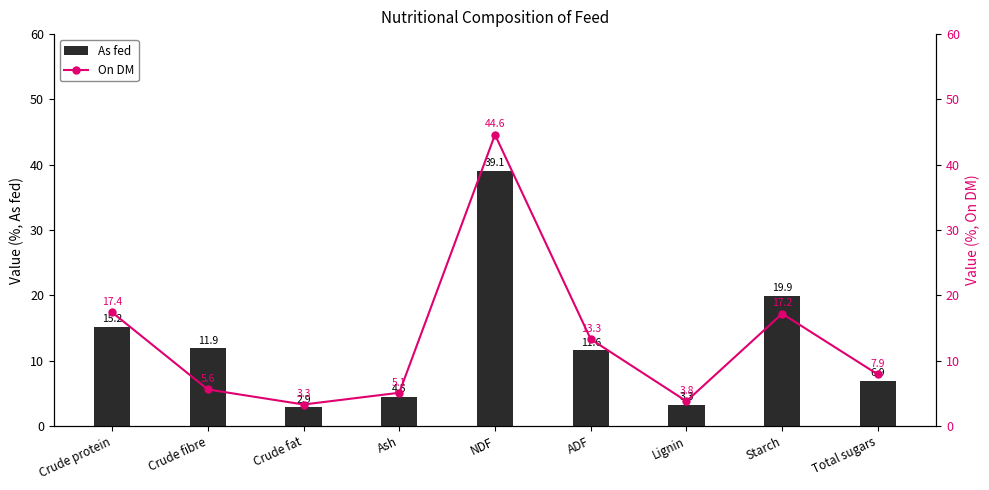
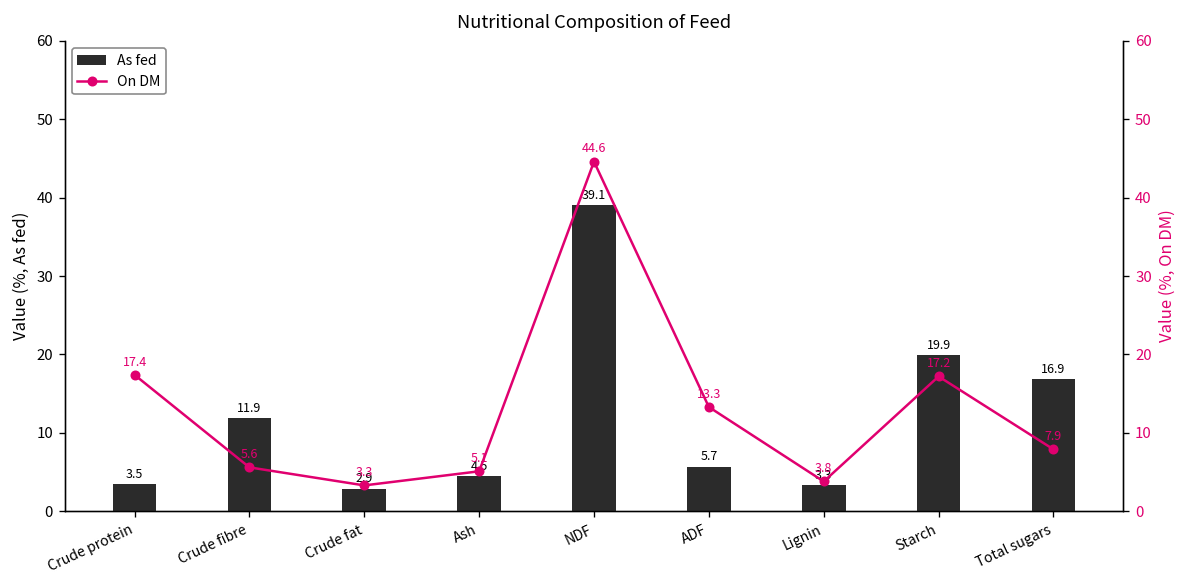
  {
    "As fed": {
-     "Crude protein": 15.2,
+     "Crude protein": 3.5,
      "Crude fibre": 11.9,
      "NDF": 39.1,
-     "ADF": 11.6,
+     "ADF": 5.7,
      "Starch": 19.9,
-     "Total sugars": 6.9
+     "Total sugars": 16.9
    },
    "On DM": {
      "Crude protein": 17.4,
      "Crude fibre": 5.6,
      "NDF": 44.6,
      "ADF": 13.3,
      "Starch": 17.2,
      "Total sugars": 7.9
    }
  }
